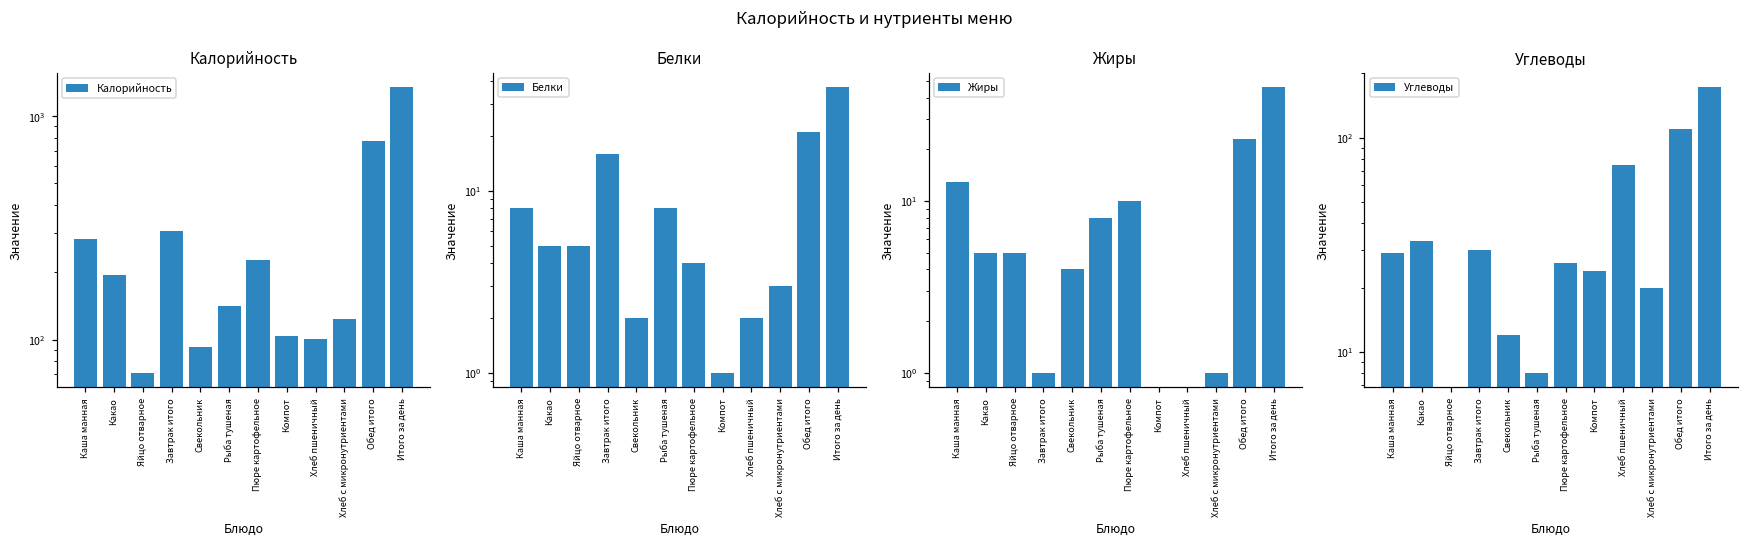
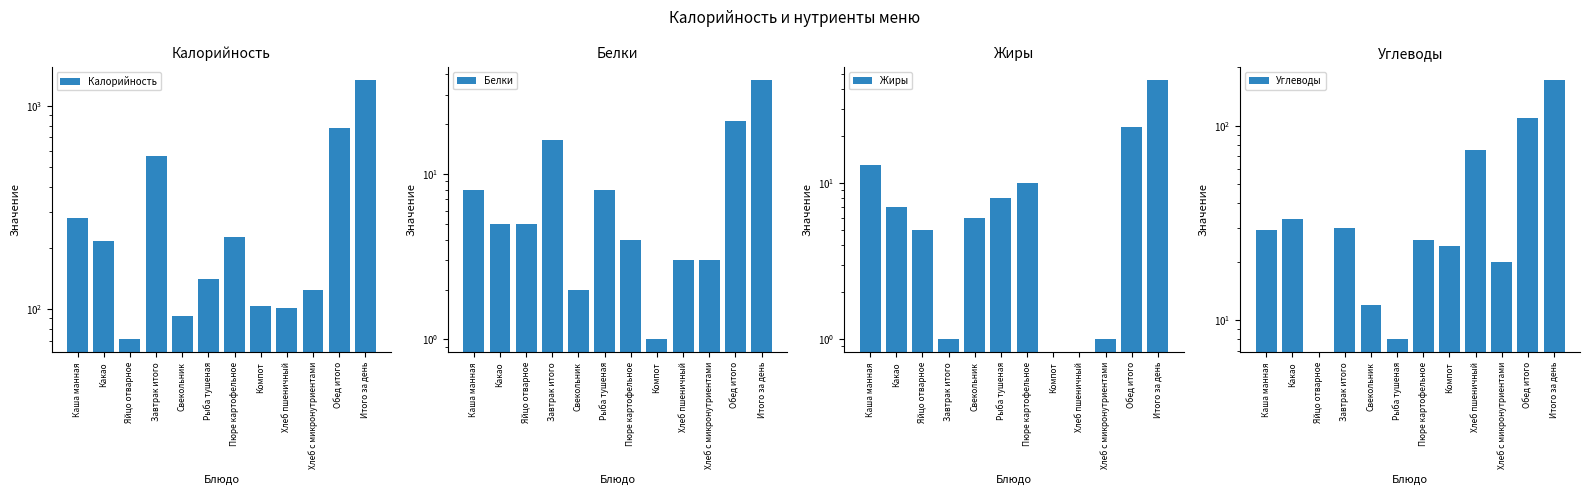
  {
    "Калорийность": {
      "Каша манная": 280,
-     "Какао": 190,
+     "Какао": 220,
      "Яйцо отварное": 71,
-     "Завтрак итого": 310,
+     "Завтрак итого": 570,
      "Свекольник": 90,
      "Рыба тушеная": 140,
      "Пюре картофельное": 230,
      "Компот": 100,
      "Хлеб пшеничный": 100,
      "Хлеб с микронутриентами": 120,
      "Обед итого": 780,
      "Итого за день": 1300
    },
    "Белки": {
      "Каша манная": 8,
      "Какао": 5,
      "Яйцо отварное": 5,
      "Завтрак итого": 16,
      "Свекольник": 2,
      "Рыба тушеная": 8,
      "Пюре картофельное": 4,
      "Компот": 1,
-     "Хлеб пшеничный": 2,
+     "Хлеб пшеничный": 3,
      "Хлеб с микронутриентами": 3,
      "Обед итого": 21,
      "Итого за день": 37
    },
    "Жиры": {
      "Каша манная": 13,
-     "Какао": 5,
+     "Какао": 7,
      "Яйцо отварное": 5,
      "Завтрак итого": 1,
-     "Свекольник": 4,
+     "Свекольник": 6,
      "Рыба тушеная": 8,
      "Пюре картофельное": 10,
      "Хлеб с микронутриентами": 1,
      "Обед итого": 23,
      "Итого за день": 46
    },
    "Углеводы": {
      "Каша манная": 29,
      "Какао": 33,
      "Завтрак итого": 30,
      "Свекольник": 12,
      "Рыба тушеная": 8.0,
      "Пюре картофельное": 26,
      "Компот": 24,
      "Хлеб пшеничный": 75,
      "Хлеб с микронутриентами": 20,
      "Обед итого": 110,
      "Итого за день": 170
    }
  }
